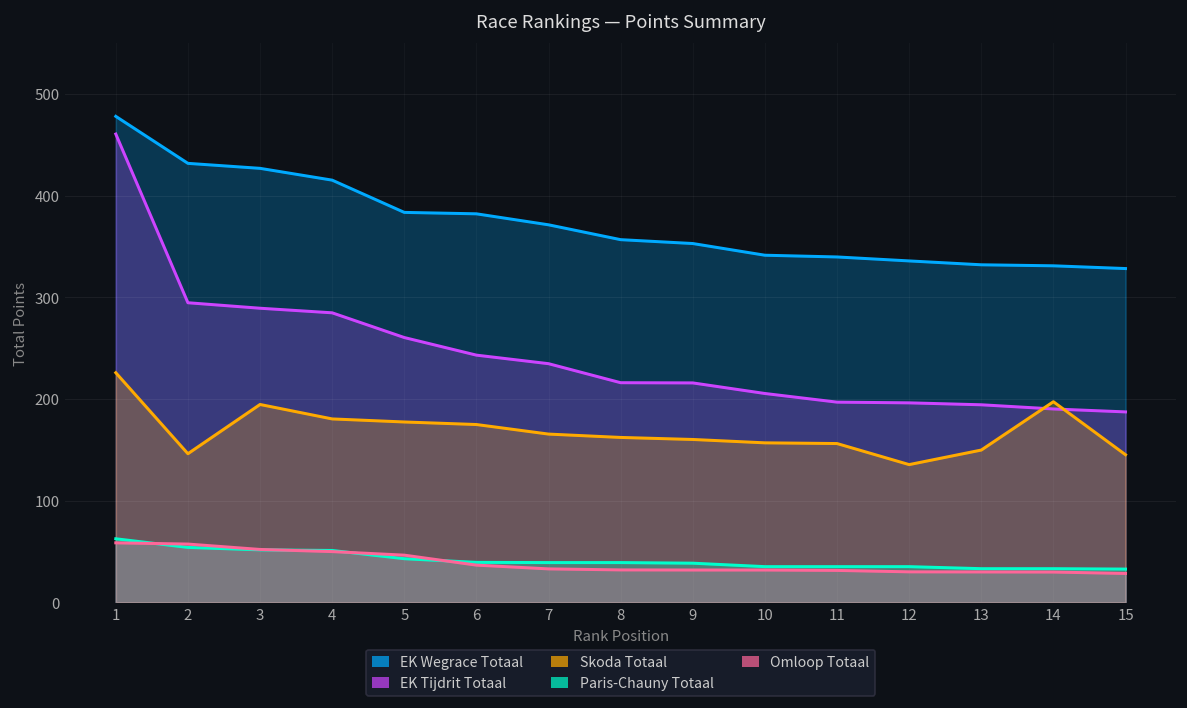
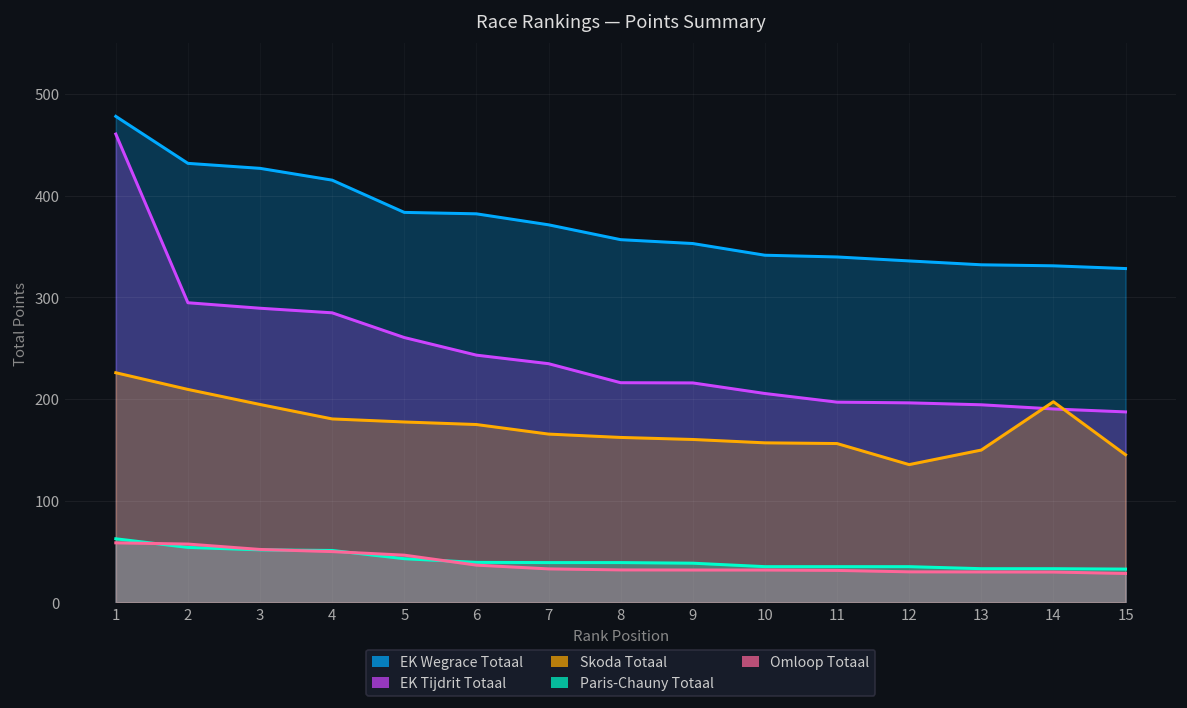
  {
    "Skoda Totaal": {
      "1": 230,
-     "2": 150,
+     "2": 210,
      "3": 190,
      "4": 180,
      "5": 180,
      "6": 170,
      "7": 170,
      "8": 160,
      "9": 160,
      "10": 160,
      "11": 160,
      "12": 140,
      "13": 150,
      "14": 200,
      "15": 150
    }
  }
